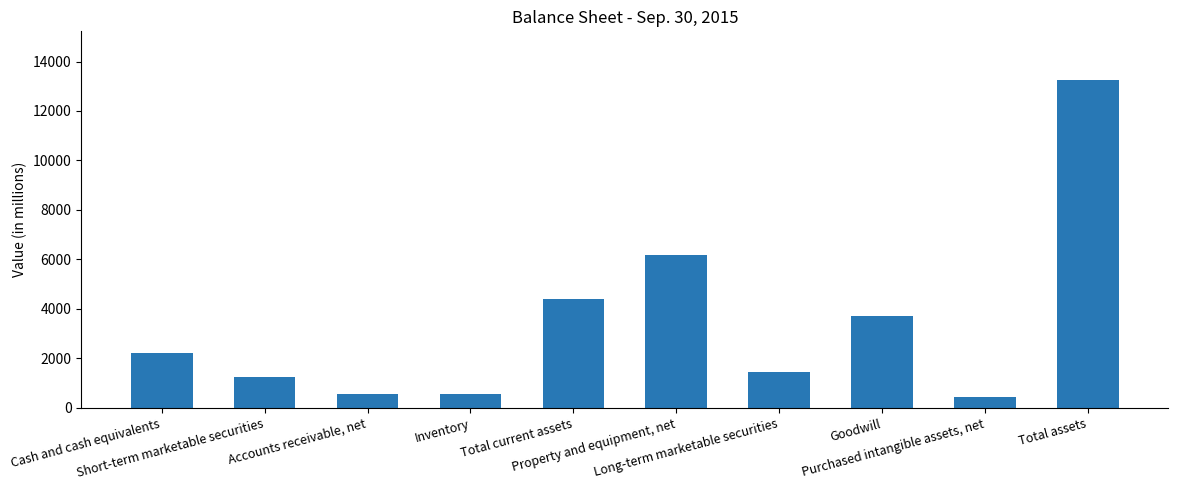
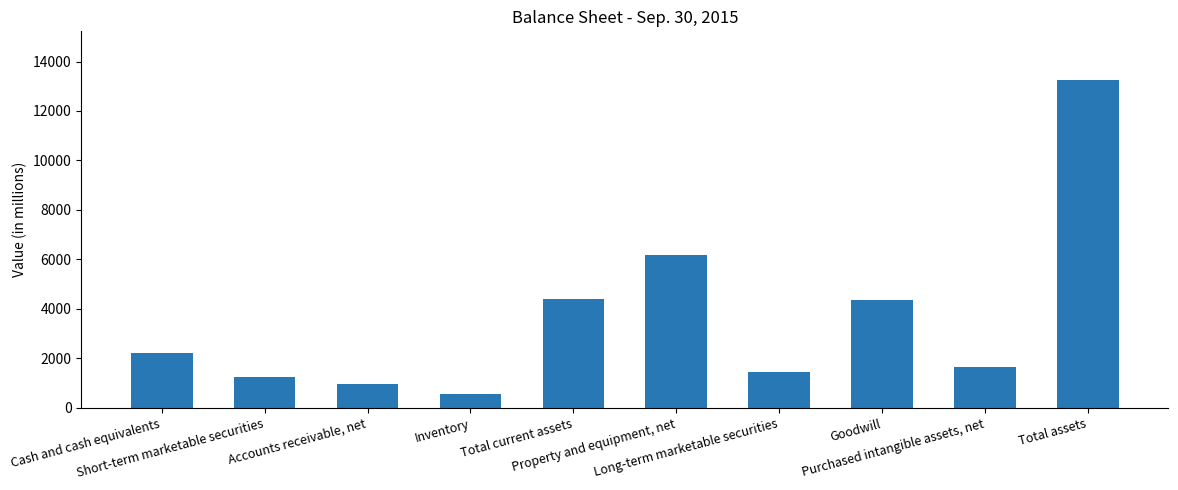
  {
    "Cash and cash equivalents": 2200,
    "Short-term marketable securities": 1300,
-   "Accounts receivable, net": 600,
+   "Accounts receivable, net": 1000,
    "Inventory": 600,
    "Total current assets": 4400,
    "Property and equipment, net": 6200,
    "Long-term marketable securities": 1400,
-   "Goodwill": 3700,
-   "Purchased intangible assets, net": 400,
+   "Goodwill": 4400,
+   "Purchased intangible assets, net": 1700,
    "Total assets": 13200
  }
